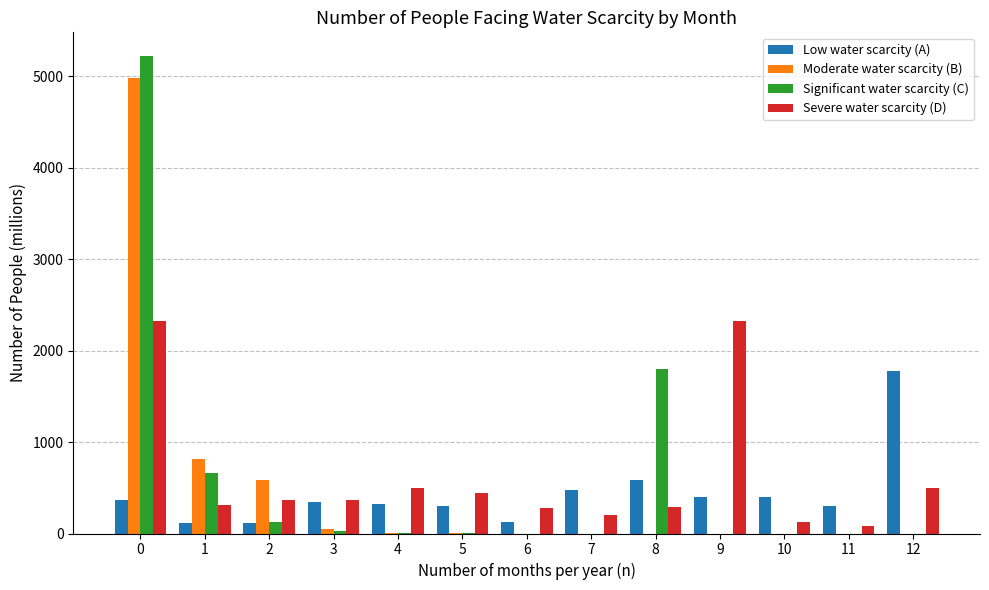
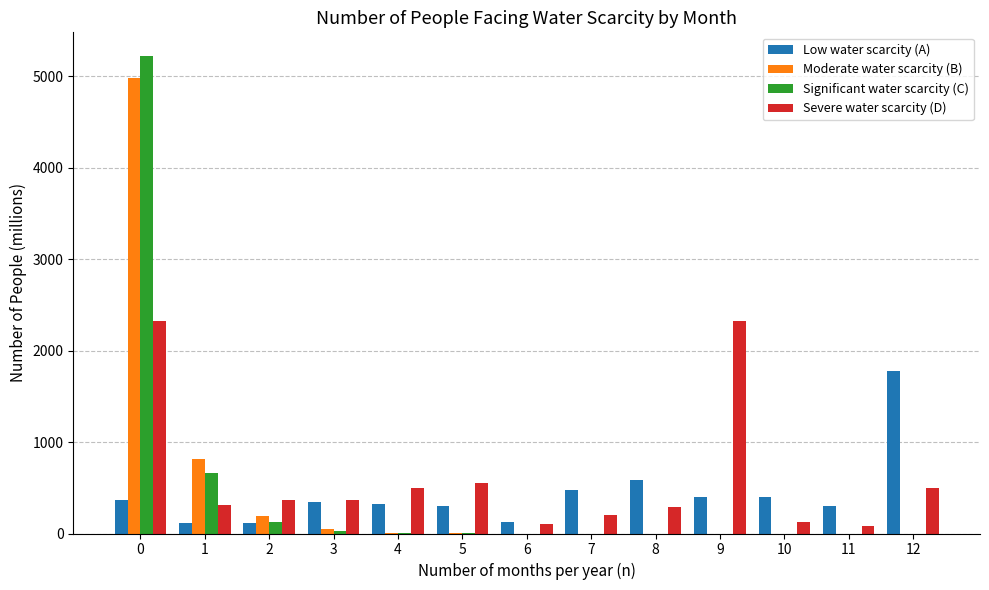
  {
    "Low water scarcity (A)": {
      "0": 400,
      "1": 100,
      "2": 100,
      "3": 300,
      "4": 300,
      "5": 300,
      "6": 100,
      "7": 500,
      "8": 600,
      "9": 400,
      "10": 400,
      "11": 300,
      "12": 1800
    },
    "Moderate water scarcity (B)": {
      "0": 5000,
      "1": 800,
-     "2": 600,
+     "2": 200,
      "3": 0,
      "6": 0,
      "7": 0,
      "8": 0,
      "9": 0,
      "10": 0,
      "11": 0,
      "12": 0
    },
    "Significant water scarcity (C)": {
      "0": 5200,
      "1": 700,
      "2": 100,
      "3": 0,
      "6": 0,
      "7": 0,
-     "8": 1800,
+     "8": 0,
      "9": 0,
      "10": 0,
      "11": 0,
      "12": 0
    },
    "Severe water scarcity (D)": {
      "0": 2300,
      "1": 300,
      "2": 400,
      "3": 400,
      "4": 500,
-     "5": 400,
-     "6": 300,
+     "5": 500,
+     "6": 100,
      "7": 200,
      "8": 300,
      "9": 2300,
      "10": 100,
      "11": 100,
      "12": 500
    }
  }
